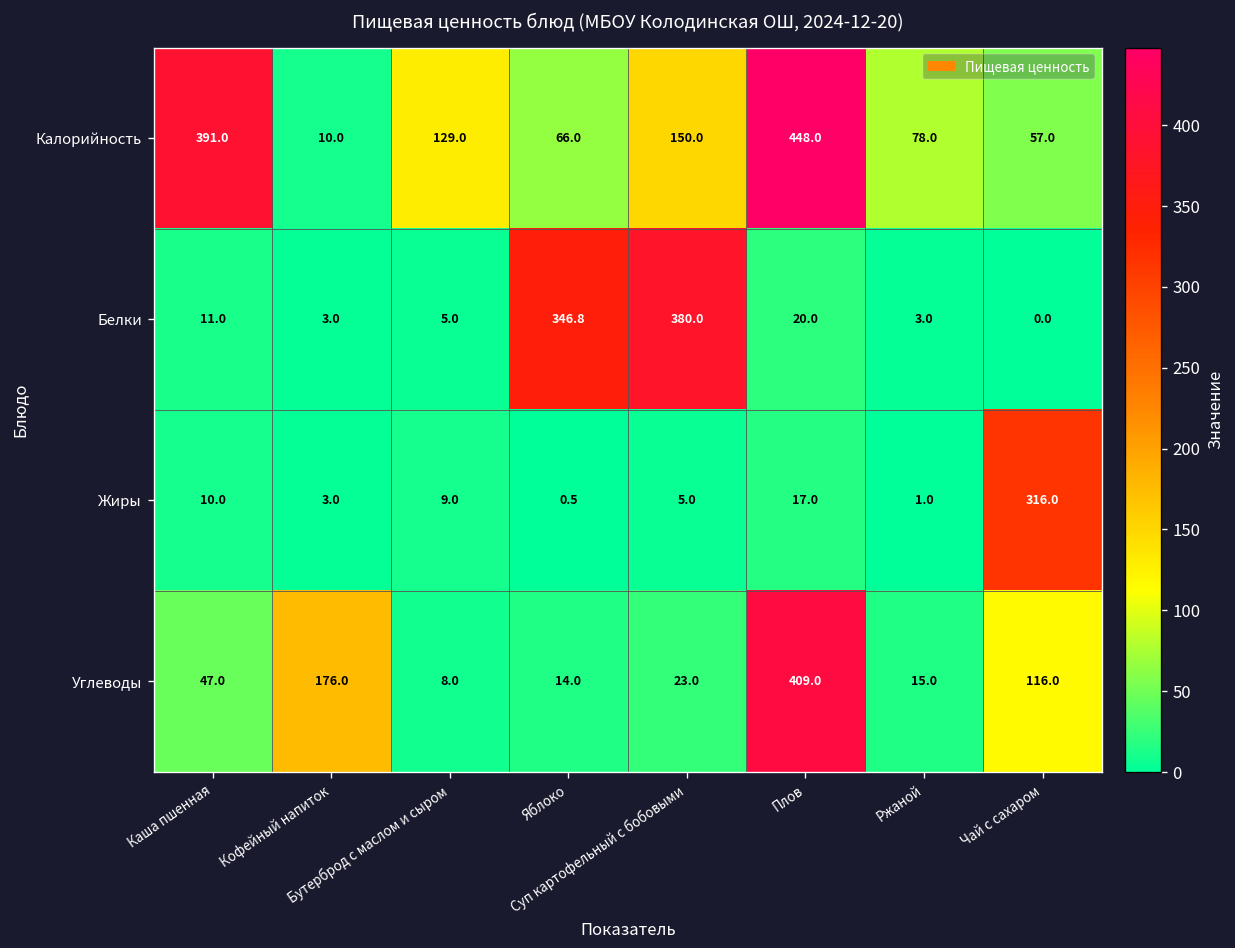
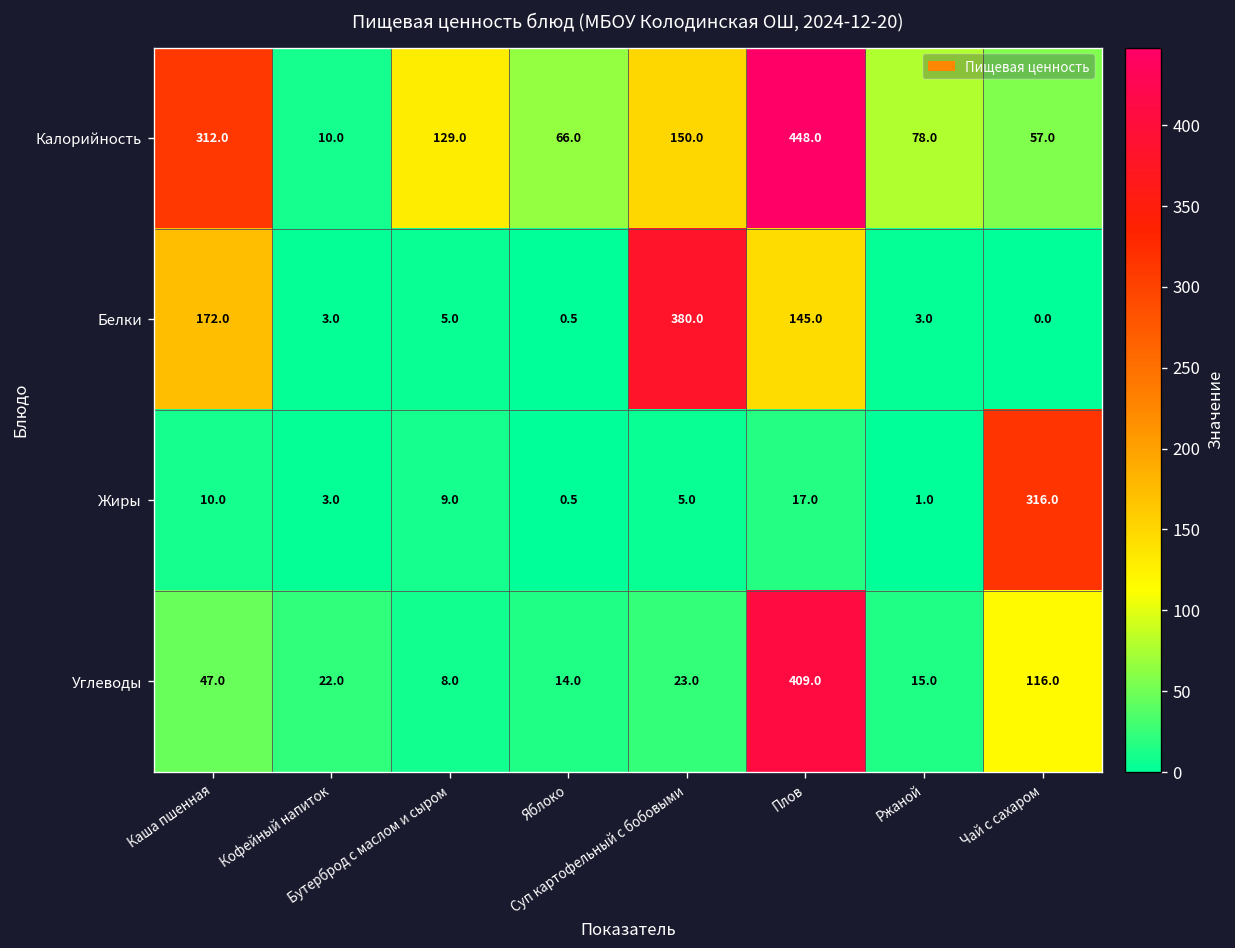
  {
    "Калорийность": {
-     "Каша пшенная": 391.0,
+     "Каша пшенная": 312.0,
      "Кофейный напиток": 10.0,
      "Бутерброд с маслом и сыром": 129.0,
      "Яблоко": 66.0,
      "Суп картофельный с бобовыми": 150.0,
      "Плов": 448.0,
      "Ржаной": 78.0,
      "Чай с сахаром": 57.0
    },
    "Белки": {
-     "Каша пшенная": 11.0,
+     "Каша пшенная": 172.0,
      "Кофейный напиток": 3.0,
      "Бутерброд с маслом и сыром": 5.0,
-     "Яблоко": 346.8,
+     "Яблоко": 0.5,
      "Суп картофельный с бобовыми": 380.0,
-     "Плов": 20.0,
+     "Плов": 145.0,
      "Ржаной": 3.0,
      "Чай с сахаром": 0.0
    },
    "Жиры": {
      "Каша пшенная": 10.0,
      "Кофейный напиток": 3.0,
      "Бутерброд с маслом и сыром": 9.0,
      "Яблоко": 0.5,
      "Суп картофельный с бобовыми": 5.0,
      "Плов": 17.0,
      "Ржаной": 1.0,
      "Чай с сахаром": 316.0
    },
    "Углеводы": {
      "Каша пшенная": 47.0,
-     "Кофейный напиток": 176.0,
+     "Кофейный напиток": 22.0,
      "Бутерброд с маслом и сыром": 8.0,
      "Яблоко": 14.0,
      "Суп картофельный с бобовыми": 23.0,
      "Плов": 409.0,
      "Ржаной": 15.0,
      "Чай с сахаром": 116.0
    }
  }
